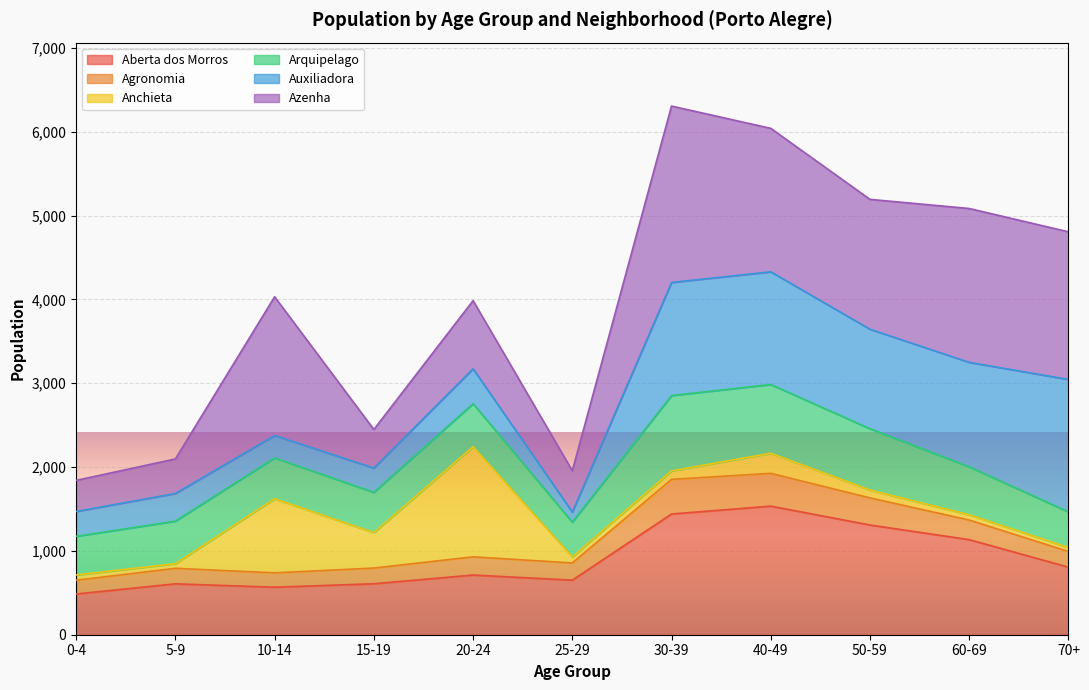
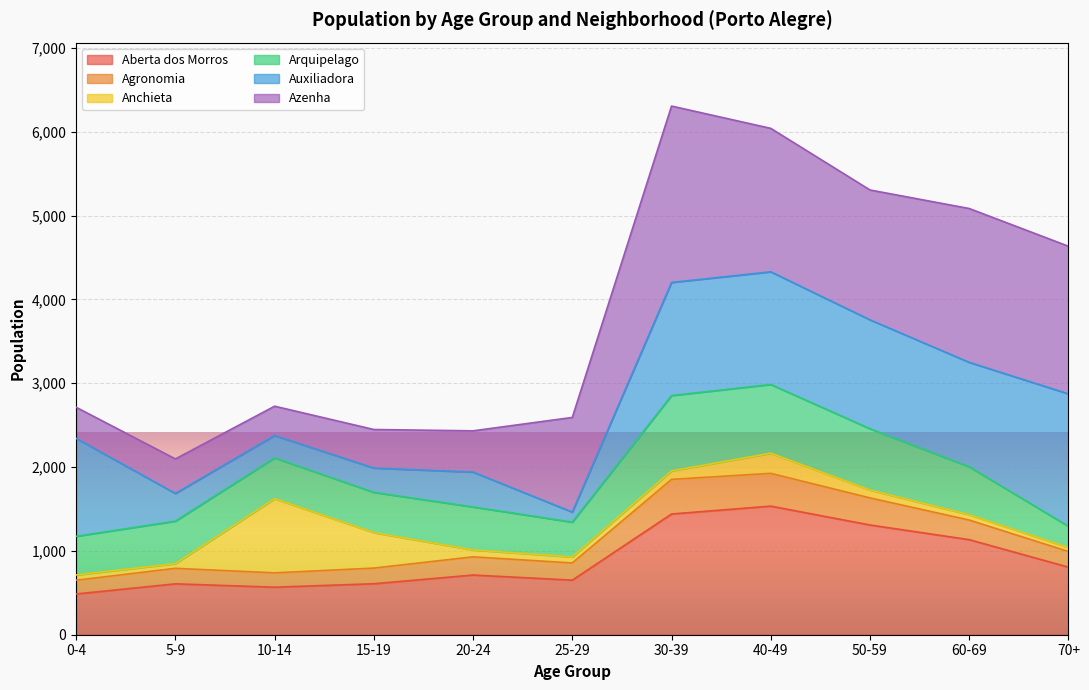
  {
    "Anchieta": {
      "0-4": "100",
      "5-9": "100",
      "10-14": "900",
      "15-19": "400",
-     "20-24": "1,300",
+     "20-24": "100",
      "25-29": "100",
      "30-39": "100",
      "40-49": "200",
      "50-59": "100",
      "60-69": "100",
      "70+": "0"
    },
    "Arquipelago": {
      "0-4": "500",
      "5-9": "500",
      "10-14": "500",
      "15-19": "500",
      "20-24": "500",
      "25-29": "400",
      "30-39": "900",
      "40-49": "800",
      "50-59": "700",
      "60-69": "600",
-     "70+": "400"
+     "70+": "300"
    },
    "Auxiliadora": {
-     "0-4": "300",
+     "0-4": "1,200",
      "5-9": "300",
      "10-14": "300",
      "15-19": "300",
      "20-24": "400",
      "25-29": "100",
      "30-39": "1,300",
      "40-49": "1,300",
-     "50-59": "1,200",
+     "50-59": "1,300",
      "60-69": "1,200",
      "70+": "1,600"
    },
    "Azenha": {
      "0-4": "400",
      "5-9": "400",
-     "10-14": "1,700",
+     "10-14": "400",
      "15-19": "500",
-     "20-24": "800",
-     "25-29": "500",
+     "20-24": "500",
+     "25-29": "1,100",
      "30-39": "2,100",
      "40-49": "1,700",
      "50-59": "1,500",
      "60-69": "1,800",
      "70+": "1,800"
    }
  }
